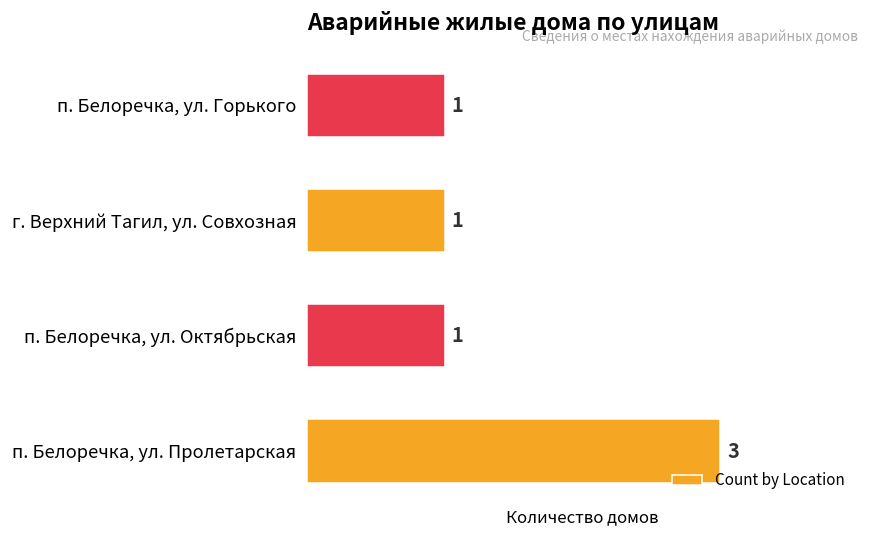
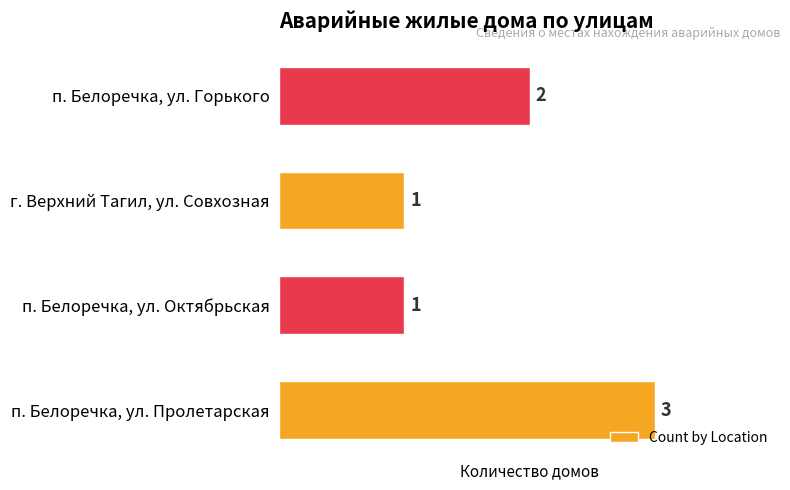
  {
-   "п. Белоречка, ул. Горького": 1,
+   "п. Белоречка, ул. Горького": 2,
    "г. Верхний Тагил, ул. Совхозная": 1,
    "п. Белоречка, ул. Октябрьская": 1,
    "п. Белоречка, ул. Пролетарская": 3
  }
